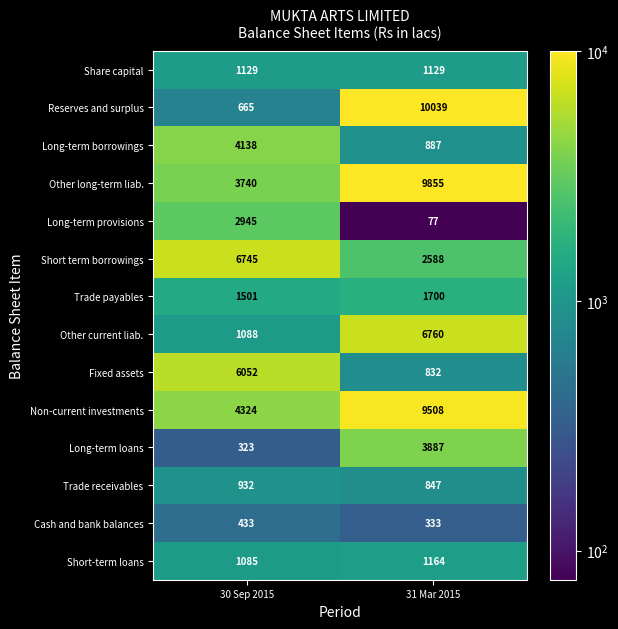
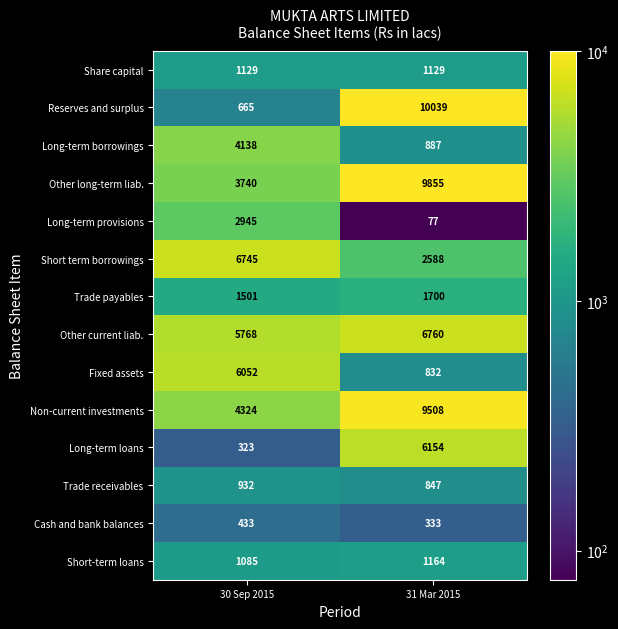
  {
    "Share capital": {
      "30 Sep 2015": 1129,
      "31 Mar 2015": 1129
    },
    "Reserves and surplus": {
      "30 Sep 2015": 665,
      "31 Mar 2015": 10039
    },
    "Long-term borrowings": {
      "30 Sep 2015": 4138,
      "31 Mar 2015": 887
    },
    "Other long-term liab.": {
      "30 Sep 2015": 3740,
      "31 Mar 2015": 9855
    },
    "Long-term provisions": {
      "30 Sep 2015": 2945,
      "31 Mar 2015": 77
    },
    "Short term borrowings": {
      "30 Sep 2015": 6745,
      "31 Mar 2015": 2588
    },
    "Trade payables": {
      "30 Sep 2015": 1501,
      "31 Mar 2015": 1700
    },
    "Other current liab.": {
-     "30 Sep 2015": 1088,
+     "30 Sep 2015": 5768,
      "31 Mar 2015": 6760
    },
    "Fixed assets": {
      "30 Sep 2015": 6052,
      "31 Mar 2015": 832
    },
    "Non-current investments": {
      "30 Sep 2015": 4324,
      "31 Mar 2015": 9508
    },
    "Long-term loans": {
      "30 Sep 2015": 323,
-     "31 Mar 2015": 3887
+     "31 Mar 2015": 6154
    },
    "Trade receivables": {
      "30 Sep 2015": 932,
      "31 Mar 2015": 847
    },
    "Cash and bank balances": {
      "30 Sep 2015": 433,
      "31 Mar 2015": 333
    },
    "Short-term loans": {
      "30 Sep 2015": 1085,
      "31 Mar 2015": 1164
    }
  }
